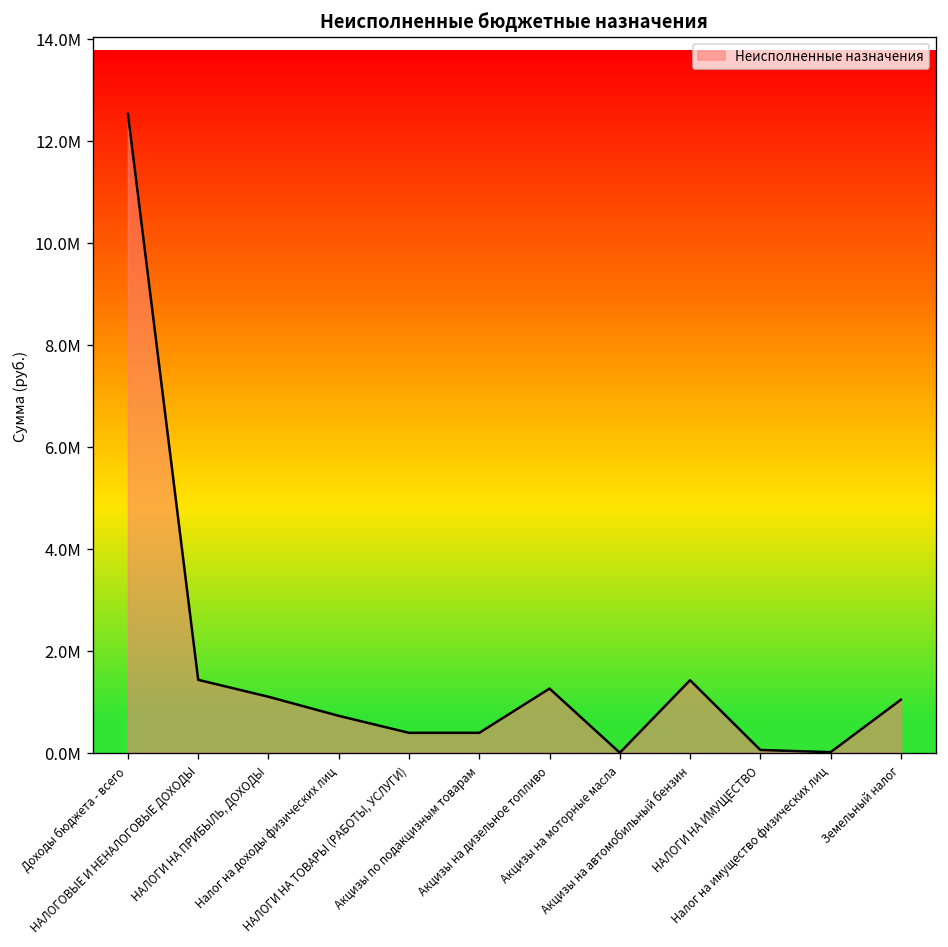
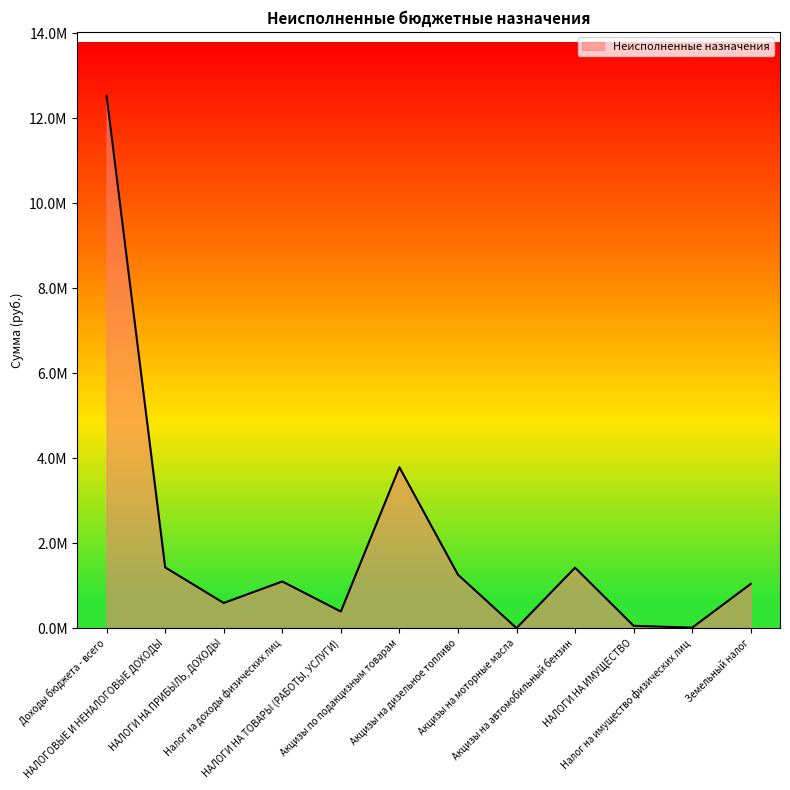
  {
    "Доходы бюджета - всего": 12500000,
    "НАЛОГОВЫЕ И НЕНАЛОГОВЫЕ ДОХОДЫ": 1400000,
-   "НАЛОГИ НА ПРИБЫЛЬ, ДОХОДЫ": 1100000,
-   "Налог на доходы физических лиц": 700000,
+   "НАЛОГИ НА ПРИБЫЛЬ, ДОХОДЫ": 600000,
+   "Налог на доходы физических лиц": 1100000,
    "НАЛОГИ НА ТОВАРЫ (РАБОТЫ, УСЛУГИ)": 400000,
-   "Акцизы по подакцизным товарам": 400000,
+   "Акцизы по подакцизным товарам": 3800000,
    "Акцизы на дизельное топливо": 1300000,
    "Акцизы на моторные масла": 0,
    "Акцизы на автомобильный бензин": 1400000,
    "НАЛОГИ НА ИМУЩЕСТВО": 100000,
    "Налог на имущество физических лиц": 0,
    "Земельный налог": 1000000
  }
